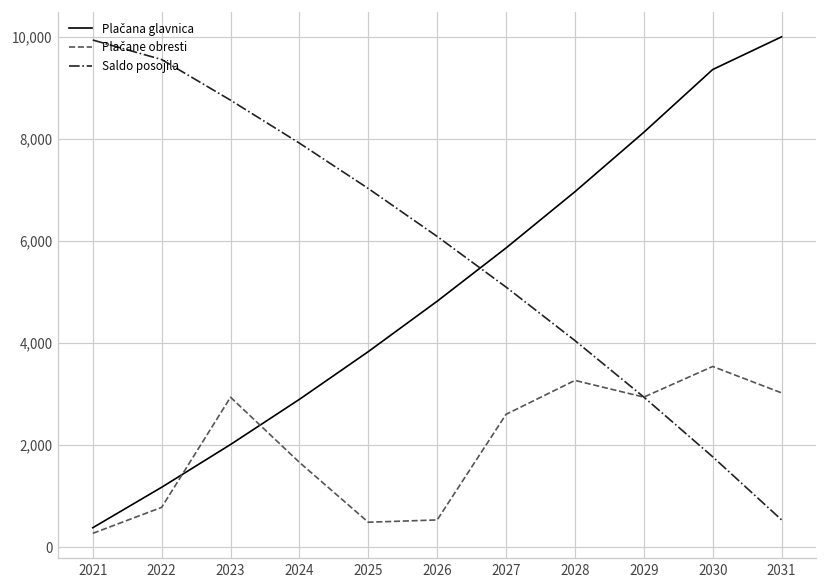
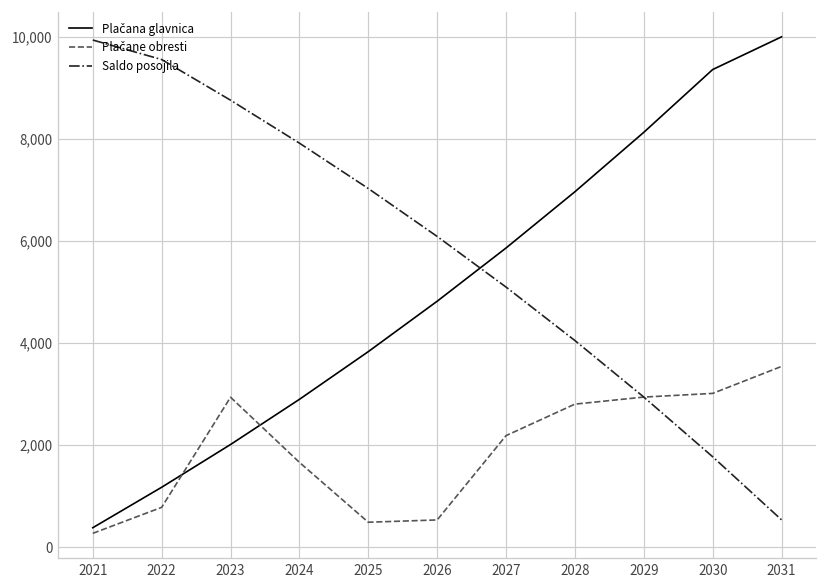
  {
    "Plačane obresti": {
      "2021": "300",
      "2022": "800",
      "2023": "2,900",
      "2024": "1,700",
      "2025": "500",
      "2026": "500",
-     "2027": "2,600",
-     "2028": "3,300",
-     "2030": "3,500",
-     "2031": "3,000"
+     "2027": "2,200",
+     "2028": "2,800",
+     "2030": "3,000",
+     "2031": "3,500"
    }
  }
